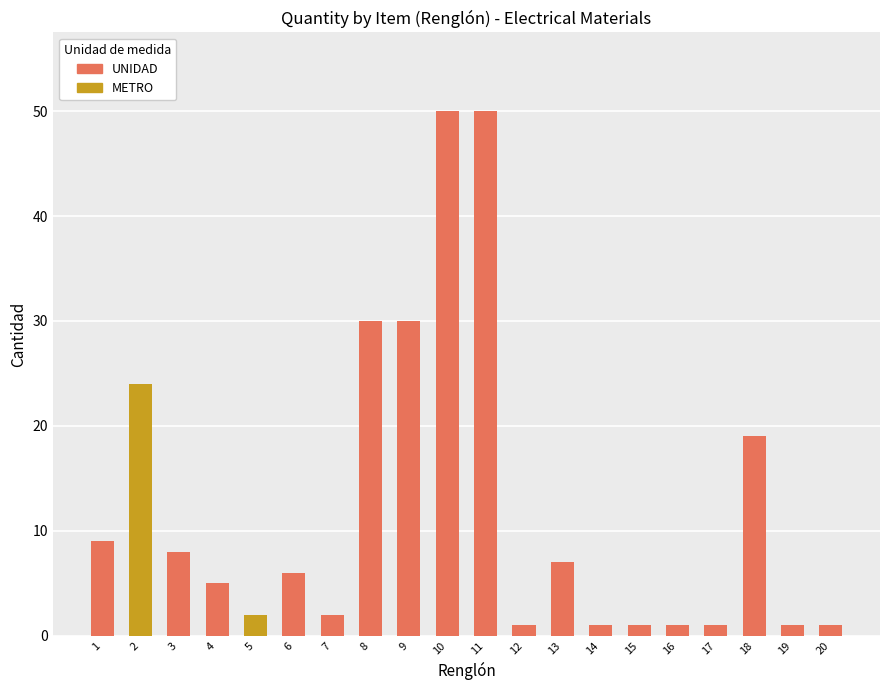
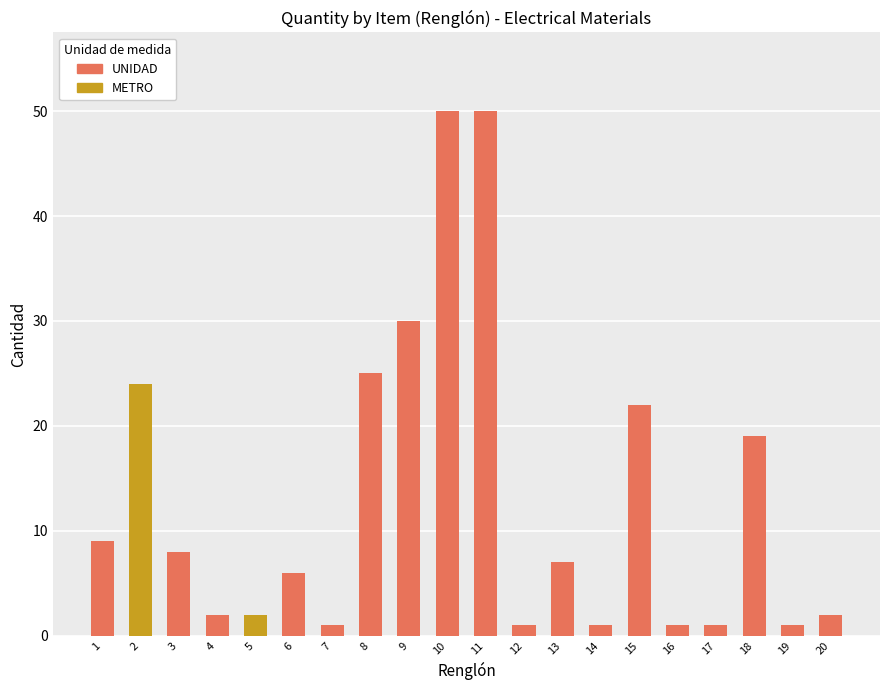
  {
    "1": 9,
    "2": 24,
    "3": 8,
-   "4": 5,
+   "4": 2,
    "5": 2,
    "6": 6,
-   "7": 2,
-   "8": 30,
+   "7": 1,
+   "8": 25,
    "9": 30,
    "10": 50,
    "11": 50,
    "12": 1,
    "13": 7,
    "14": 1,
-   "15": 1,
+   "15": 22,
    "16": 1,
    "17": 1,
    "18": 19,
    "19": 1,
-   "20": 1
+   "20": 2
  }
